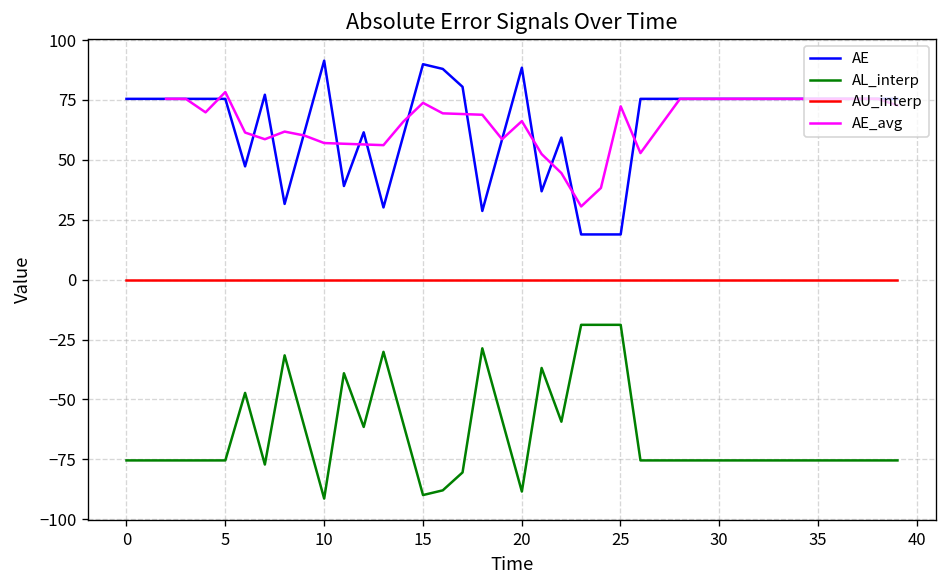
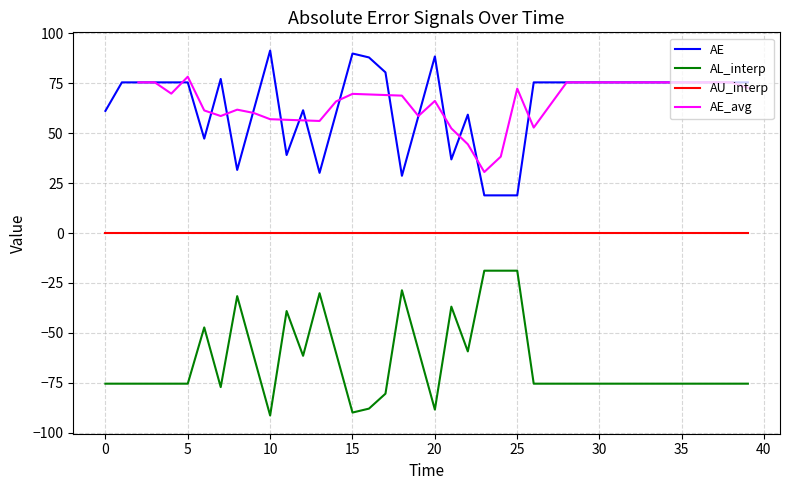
  {
    "AE": {
-     "0": 75,
+     "0": 61,
      "5": 75,
      "10": 91,
      "15": 90,
      "20": 88,
      "25": 19
    },
    "AL_interp": {
      "0": -75,
      "5": -75,
      "10": -91,
      "15": -90,
      "20": -88,
      "25": -19
    },
    "AU_interp": {
      "0": 0,
      "5": 0,
      "10": 0,
      "15": 0,
      "20": 0,
      "25": 0
    },
    "AE_avg": {
      "5": 78,
      "10": 57,
-     "15": 74,
+     "15": 70,
      "20": 66,
      "25": 72
    }
  }
